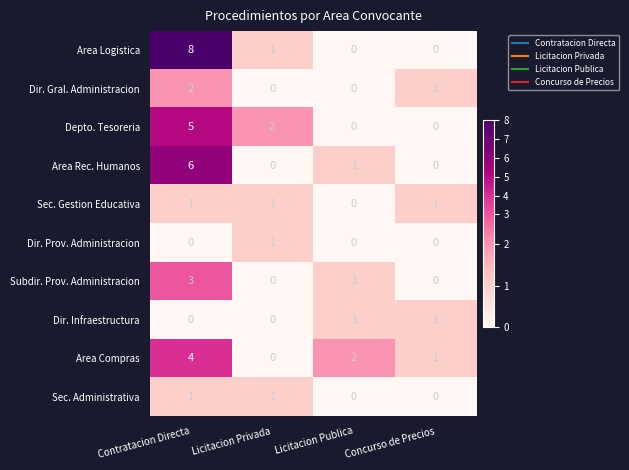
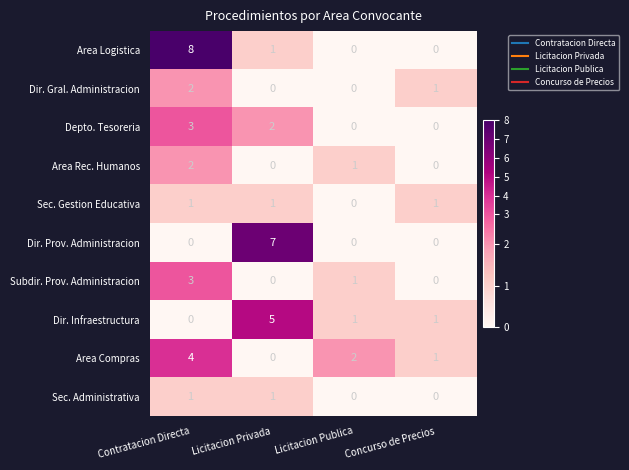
  {
    "Area Logistica": {
      "Contratacion Directa": 8,
      "Licitacion Privada": 1,
      "Licitacion Publica": 0,
      "Concurso de Precios": 0
    },
    "Dir. Gral. Administracion": {
      "Contratacion Directa": 2,
      "Licitacion Privada": 0,
      "Licitacion Publica": 0,
      "Concurso de Precios": 1
    },
    "Depto. Tesoreria": {
-     "Contratacion Directa": 5,
+     "Contratacion Directa": 3,
      "Licitacion Privada": 2,
      "Licitacion Publica": 0,
      "Concurso de Precios": 0
    },
    "Area Rec. Humanos": {
-     "Contratacion Directa": 6,
+     "Contratacion Directa": 2,
      "Licitacion Privada": 0,
      "Licitacion Publica": 1,
      "Concurso de Precios": 0
    },
    "Sec. Gestion Educativa": {
      "Contratacion Directa": 1,
      "Licitacion Privada": 1,
      "Licitacion Publica": 0,
      "Concurso de Precios": 1
    },
    "Dir. Prov. Administracion": {
      "Contratacion Directa": 0,
-     "Licitacion Privada": 1,
+     "Licitacion Privada": 7,
      "Licitacion Publica": 0,
      "Concurso de Precios": 0
    },
    "Subdir. Prov. Administracion": {
      "Contratacion Directa": 3,
      "Licitacion Privada": 0,
      "Licitacion Publica": 1,
      "Concurso de Precios": 0
    },
    "Dir. Infraestructura": {
      "Contratacion Directa": 0,
-     "Licitacion Privada": 0,
+     "Licitacion Privada": 5,
      "Licitacion Publica": 1,
      "Concurso de Precios": 1
    },
    "Area Compras": {
      "Contratacion Directa": 4,
      "Licitacion Privada": 0,
      "Licitacion Publica": 2,
      "Concurso de Precios": 1
    },
    "Sec. Administrativa": {
      "Contratacion Directa": 1,
      "Licitacion Privada": 1,
      "Licitacion Publica": 0,
      "Concurso de Precios": 0
    }
  }
